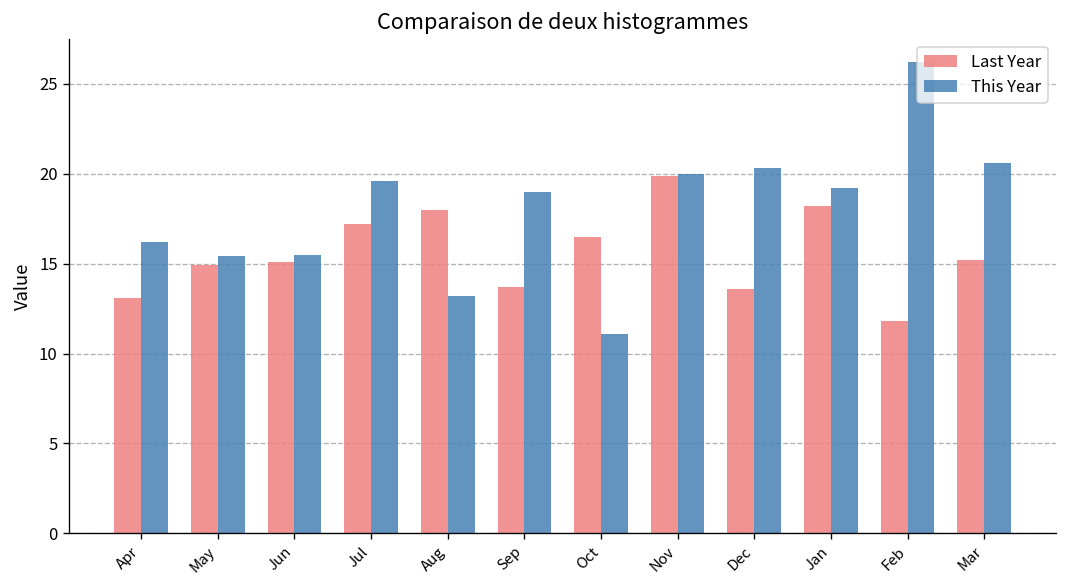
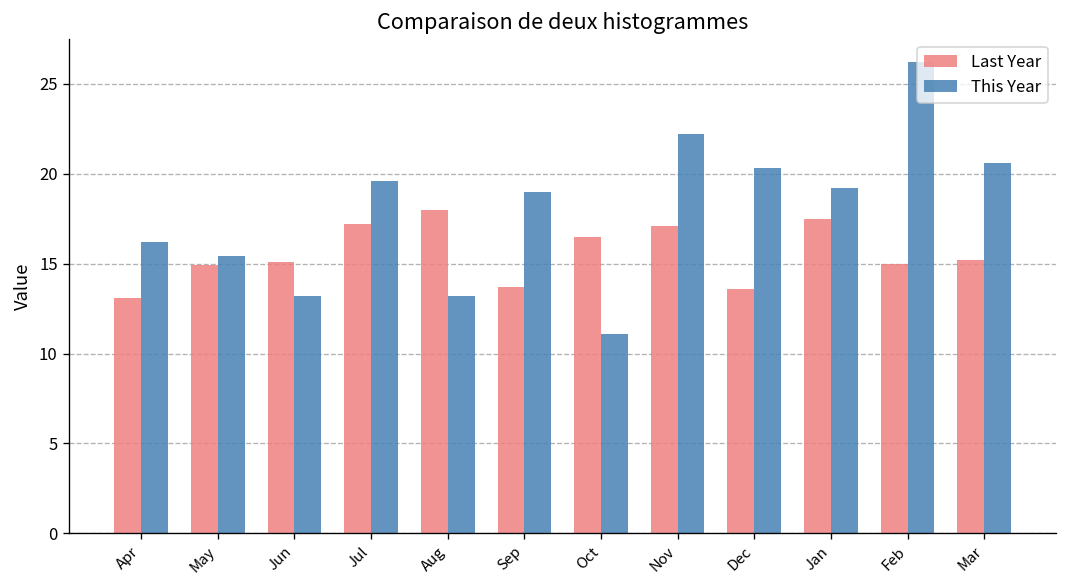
  {
    "Last Year": {
      "Apr": 13.1,
      "May": 14.9,
      "Jun": 15.1,
      "Jul": 17.2,
      "Aug": 18.0,
      "Sep": 13.7,
      "Oct": 16.5,
-     "Nov": 19.9,
+     "Nov": 17.1,
      "Dec": 13.6,
-     "Jan": 18.2,
-     "Feb": 11.8,
+     "Jan": 17.5,
+     "Feb": 15.0,
      "Mar": 15.2
    },
    "This Year": {
      "Apr": 16.2,
      "May": 15.4,
-     "Jun": 15.5,
+     "Jun": 13.2,
      "Jul": 19.6,
      "Aug": 13.2,
      "Sep": 19.0,
      "Oct": 11.1,
-     "Nov": 20.0,
+     "Nov": 22.2,
      "Dec": 20.3,
      "Jan": 19.2,
      "Mar": 20.6
    }
  }
